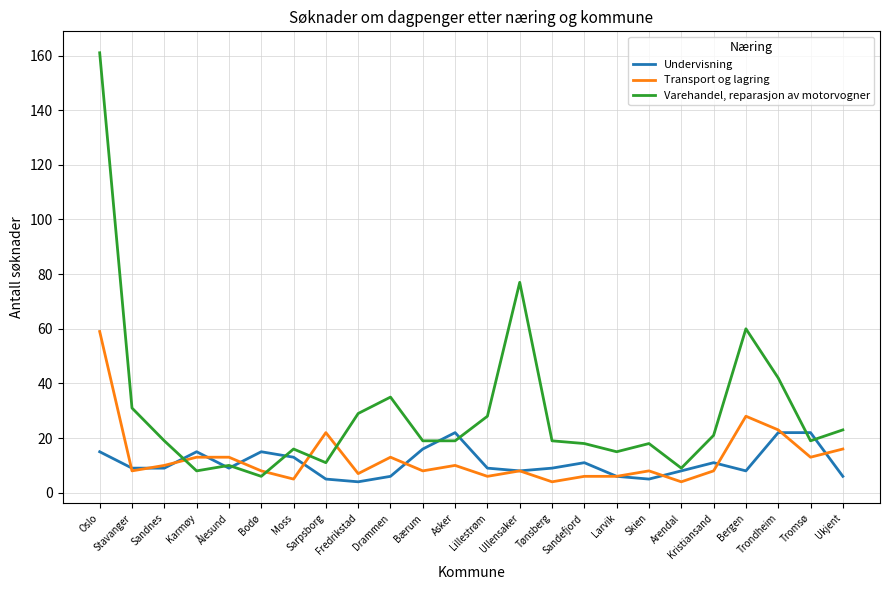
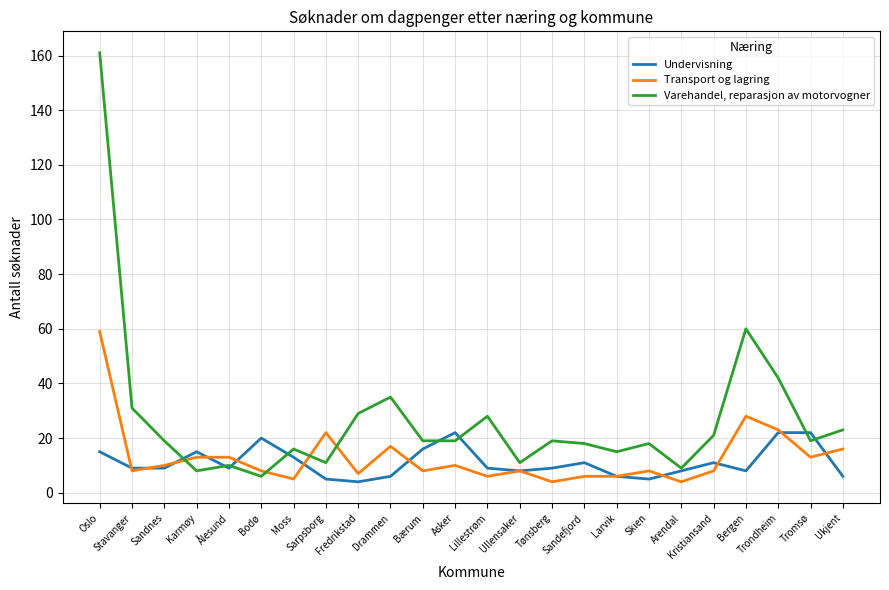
  {
    "Undervisning": {
      "Oslo": 15,
      "Stavanger": 9,
      "Sandnes": 9,
      "Karmøy": 15,
      "Ålesund": 9,
-     "Bodø": 15,
+     "Bodø": 20,
      "Moss": 13,
      "Sarpsborg": 5,
      "Fredrikstad": 4,
      "Drammen": 6,
      "Bærum": 16,
      "Asker": 22,
      "Lillestrøm": 9,
      "Tønsberg": 9,
      "Sandefjord": 11,
      "Skien": 5,
      "Arendal": 8,
      "Kristiansand": 11,
      "Bergen": 8,
      "Trondheim": 22,
      "Tromsø": 22,
      "Ukjent": 6
    },
    "Transport og lagring": {
      "Oslo": 59,
      "Stavanger": 8,
      "Sandnes": 10,
      "Karmøy": 13,
      "Ålesund": 13,
      "Bodø": 8,
      "Moss": 5,
      "Sarpsborg": 22,
      "Fredrikstad": 7,
-     "Drammen": 13,
+     "Drammen": 17,
      "Bærum": 8,
      "Asker": 10,
      "Lillestrøm": 6,
      "Tønsberg": 4,
      "Sandefjord": 6,
      "Skien": 8,
      "Arendal": 4,
      "Kristiansand": 8,
      "Bergen": 28,
      "Trondheim": 23,
      "Tromsø": 13,
      "Ukjent": 16
    },
    "Varehandel, reparasjon av motorvogner": {
      "Oslo": 161,
      "Stavanger": 31,
      "Sandnes": 19,
      "Karmøy": 8,
      "Ålesund": 10,
      "Bodø": 6,
      "Moss": 16,
      "Sarpsborg": 11,
      "Fredrikstad": 29,
      "Drammen": 35,
      "Bærum": 19,
      "Asker": 19,
      "Lillestrøm": 28,
-     "Ullensaker": 77,
+     "Ullensaker": 11,
      "Tønsberg": 19,
      "Sandefjord": 18,
      "Larvik": 15,
      "Skien": 18,
      "Arendal": 9,
      "Kristiansand": 21,
      "Bergen": 60,
      "Trondheim": 42,
      "Tromsø": 19,
      "Ukjent": 23
    }
  }
